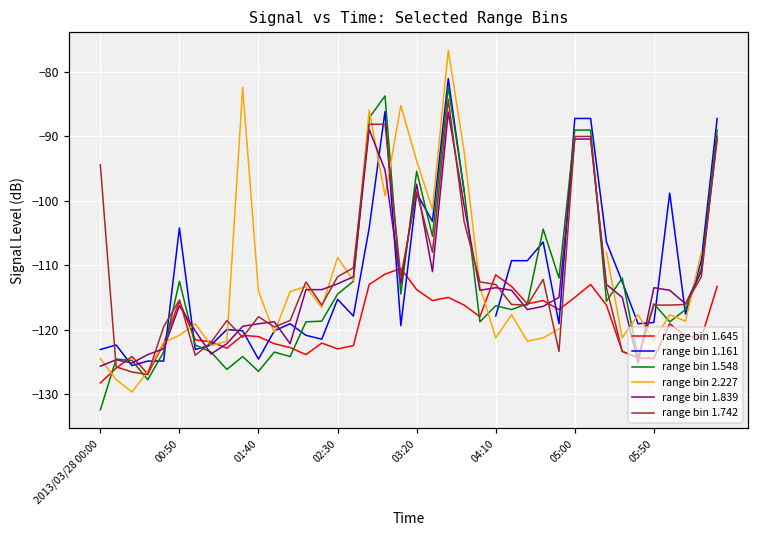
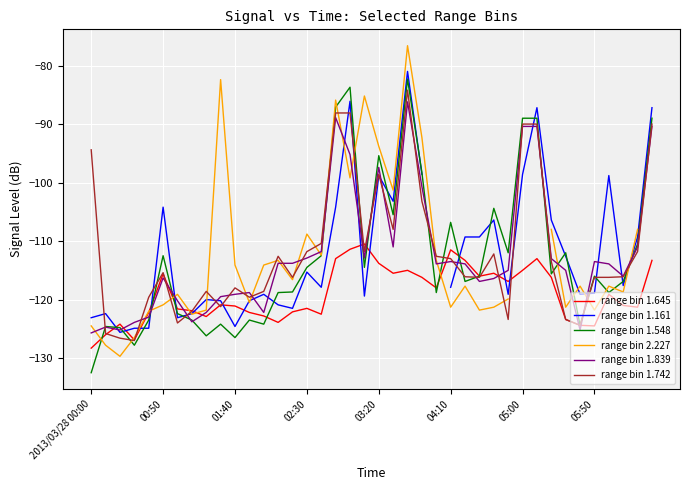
  {
    "range bin 1.645": {
      "2013/03/28 00:00": -128,
      "01:40": -121,
-     "02:30": -123,
+     "02:30": -122,
      "03:20": -114,
      "04:10": -112,
      "05:00": -115
    },
    "range bin 1.161": {
      "2013/03/28 00:00": -123,
      "00:50": -104,
      "01:40": -125,
      "02:30": -115,
      "04:10": -118,
-     "05:00": -87
+     "05:00": -99
    },
    "range bin 1.548": {
      "2013/03/28 00:00": -133,
      "00:50": -113,
      "01:40": -127,
      "02:30": -115,
      "03:20": -95,
-     "04:10": -116,
+     "04:10": -107,
      "05:00": -89
    },
    "range bin 2.227": {
      "2013/03/28 00:00": -125,
      "00:50": -121,
      "01:40": -114,
      "02:30": -109,
      "03:20": -94,
      "04:10": -121
    },
    "range bin 1.839": {
      "2013/03/28 00:00": -126,
      "00:50": -116,
      "01:40": -119,
      "02:30": -113,
      "03:20": -97,
      "04:10": -114,
      "05:50": -114
    },
    "range bin 1.742": {
      "2013/03/28 00:00": -94,
      "01:40": -118,
      "02:30": -112,
      "04:10": -113
    }
  }
